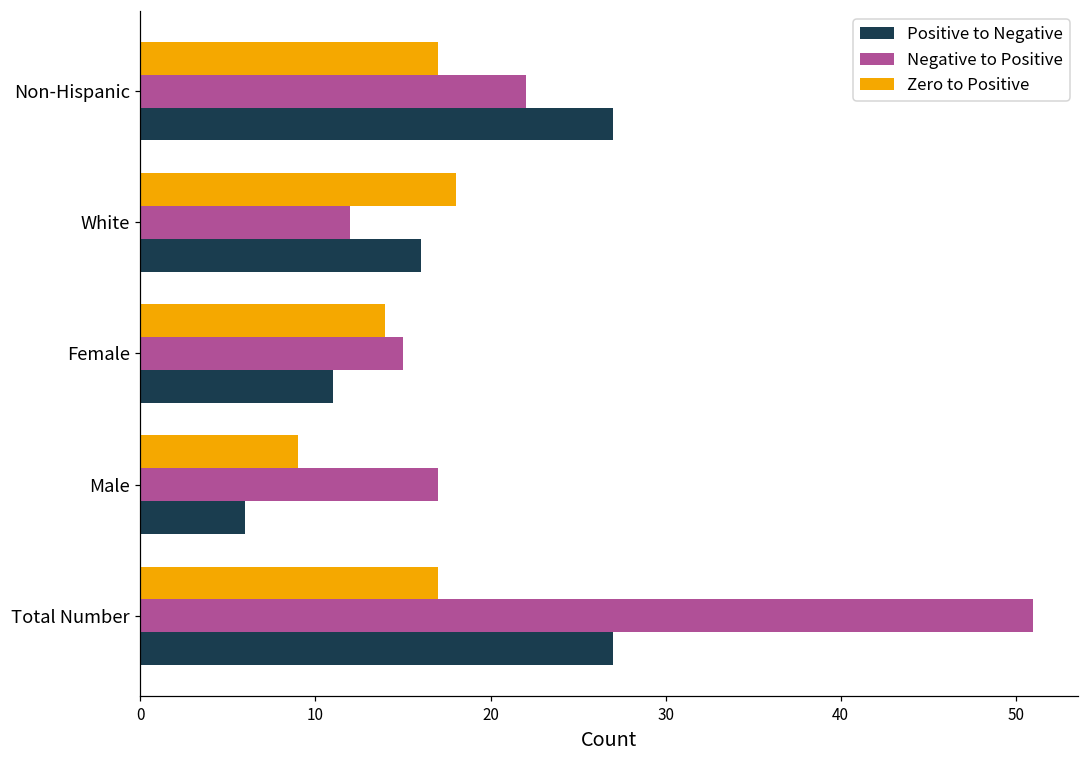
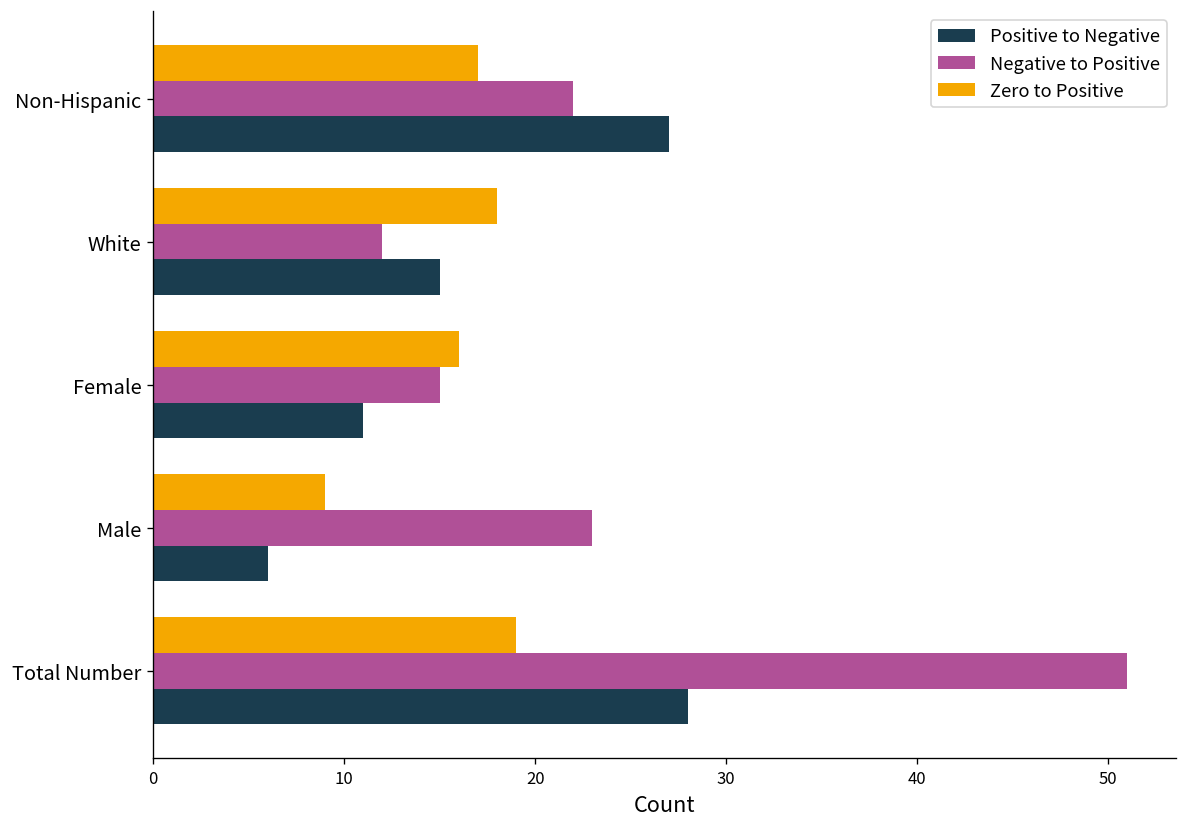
  {
    "Positive to Negative": {
      "Non-Hispanic": 27,
-     "White": 16,
+     "White": 15,
      "Female": 11,
      "Male": 6,
-     "Total Number": 27
+     "Total Number": 28
    },
    "Negative to Positive": {
      "Non-Hispanic": 22,
      "White": 12,
      "Female": 15,
-     "Male": 17,
+     "Male": 23,
      "Total Number": 51
    },
    "Zero to Positive": {
      "Non-Hispanic": 17,
      "White": 18,
-     "Female": 14,
+     "Female": 16,
      "Male": 9,
-     "Total Number": 17
+     "Total Number": 19
    }
  }
